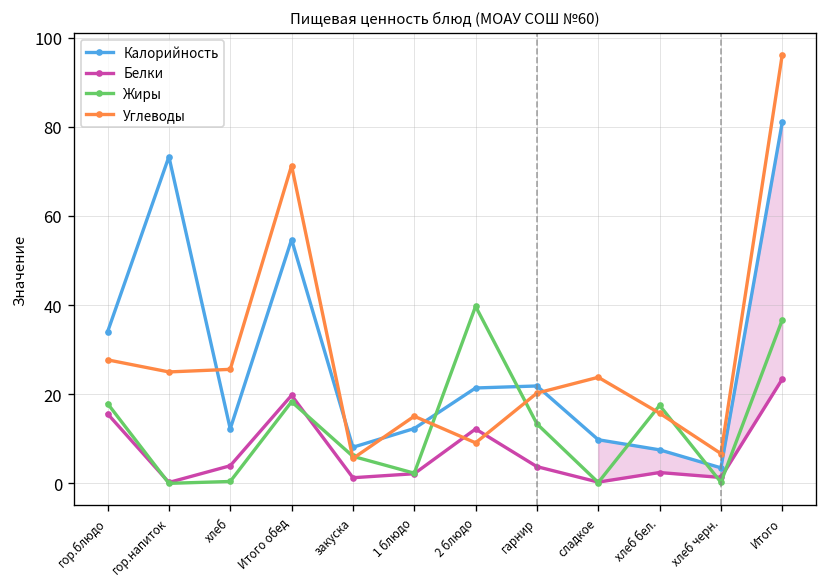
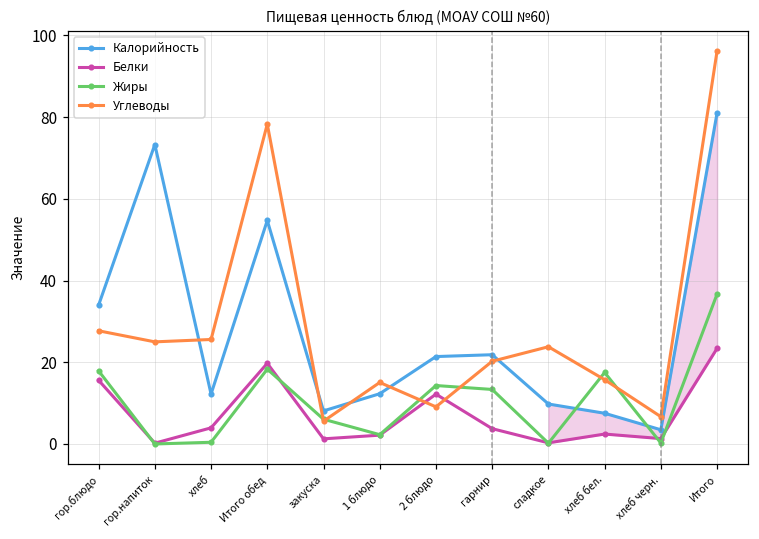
  {
    "Калорийность": {
      "гор.блюдо": 34,
      "гор.напиток": 73,
      "хлеб": 12,
      "Итого обед": 55,
      "закуска": 8,
      "1 блюдо": 12,
      "2 блюдо": 21,
      "гарнир": 22
    },
    "Жиры": {
      "гор.блюдо": 18,
      "хлеб": 0,
      "Итого обед": 18,
-     "2 блюдо": 40,
+     "2 блюдо": 14,
      "гарнир": 13,
      "хлеб бел.": 18,
      "хлеб черн.": 0,
      "Итого": 37
    },
    "Углеводы": {
      "гор.блюдо": 28,
      "гор.напиток": 25,
      "хлеб": 26,
-     "Итого обед": 71,
+     "Итого обед": 78,
      "1 блюдо": 15,
      "2 блюдо": 9,
      "гарнир": 20,
      "сладкое": 24,
      "хлеб бел.": 16,
      "хлеб черн.": 7,
      "Итого": 96
    }
  }
